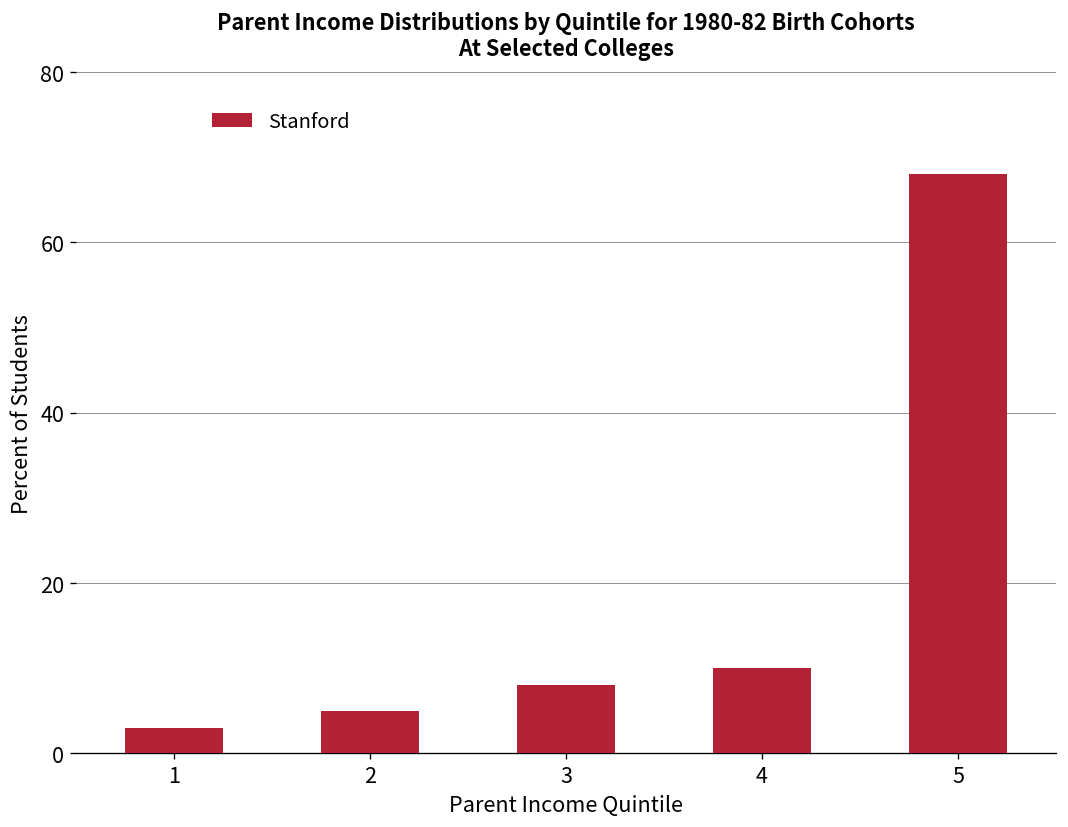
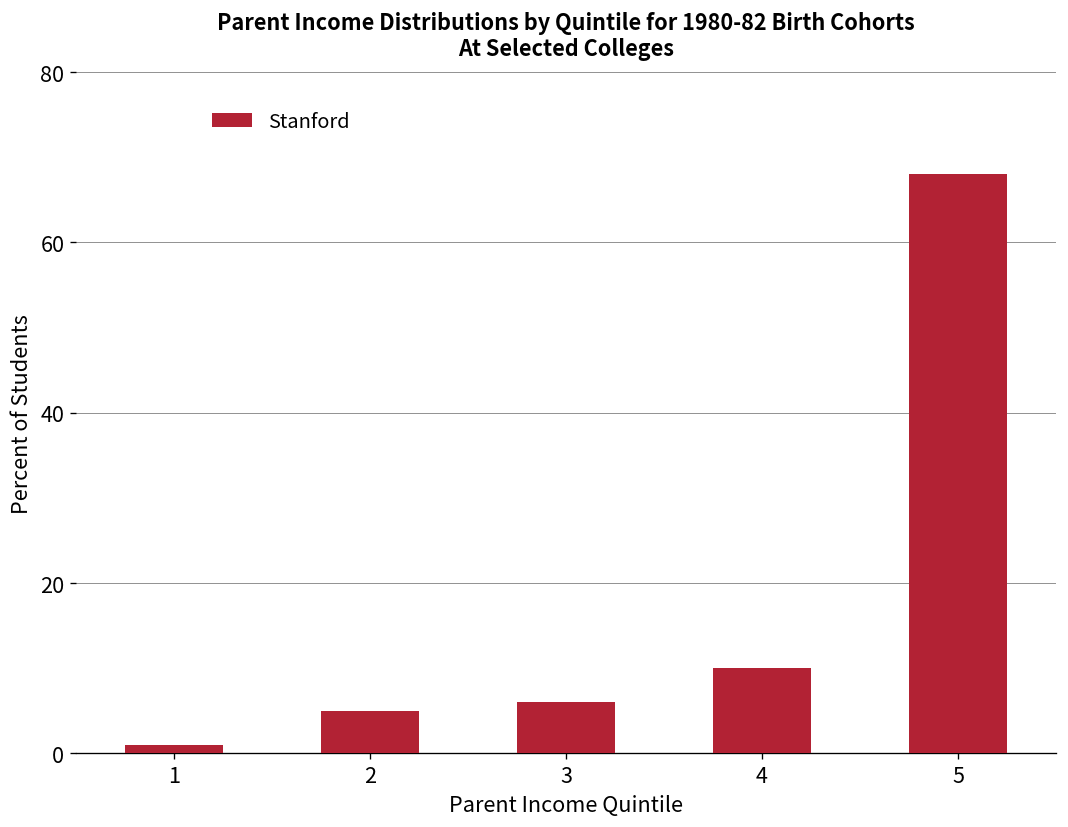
  {
-   "1": 3,
+   "1": 1,
    "2": 5,
-   "3": 8,
+   "3": 6,
    "4": 10,
    "5": 68
  }
